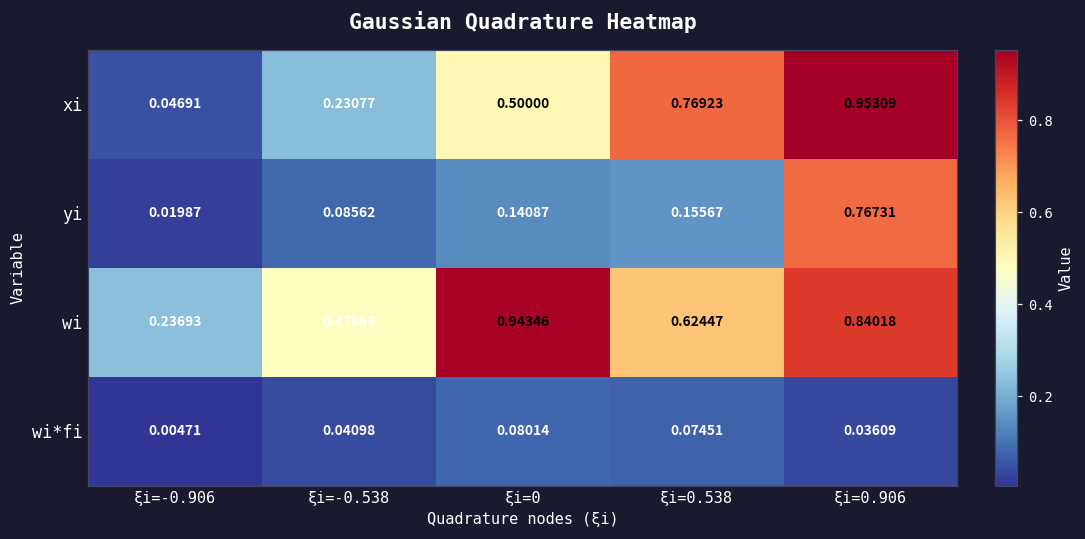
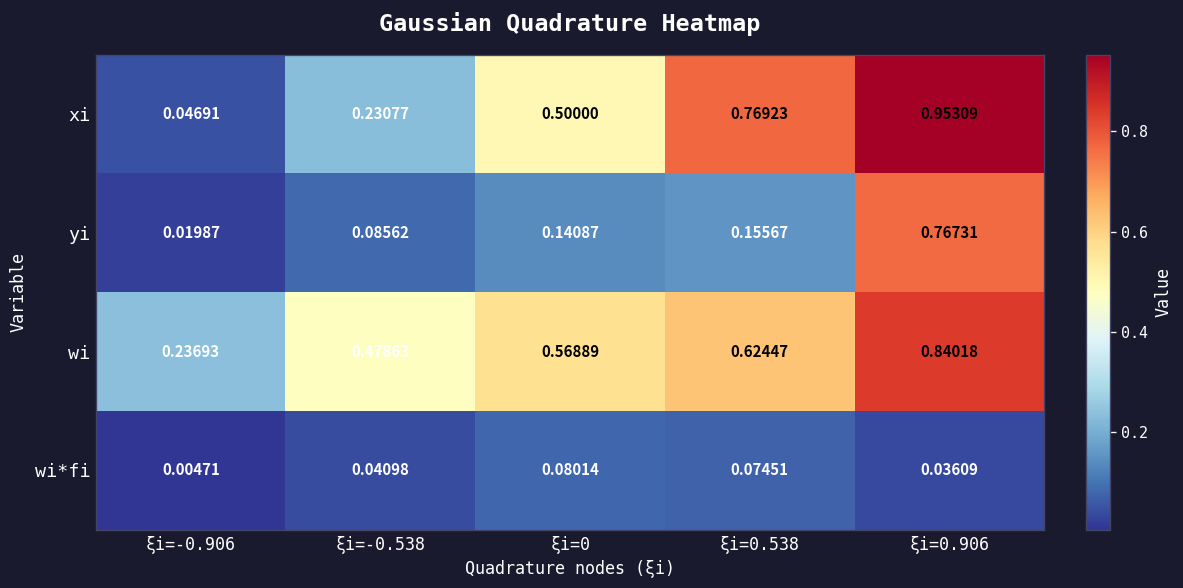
  {
    "xi": {
      "ξi=-0.906": 0.04691,
      "ξi=-0.538": 0.23077,
      "ξi=0": 0.50000,
      "ξi=0.538": 0.76923,
      "ξi=0.906": 0.95309
    },
    "yi": {
      "ξi=-0.906": 0.01987,
      "ξi=-0.538": 0.08562,
      "ξi=0": 0.14087,
      "ξi=0.538": 0.15567,
      "ξi=0.906": 0.76731
    },
    "wi": {
      "ξi=-0.906": 0.23693,
      "ξi=-0.538": 0.47863,
-     "ξi=0": 0.94346,
+     "ξi=0": 0.56889,
      "ξi=0.538": 0.62447,
      "ξi=0.906": 0.84018
    },
    "wi*fi": {
      "ξi=-0.906": 0.00471,
      "ξi=-0.538": 0.04098,
      "ξi=0": 0.08014,
      "ξi=0.538": 0.07451,
      "ξi=0.906": 0.03609
    }
  }
